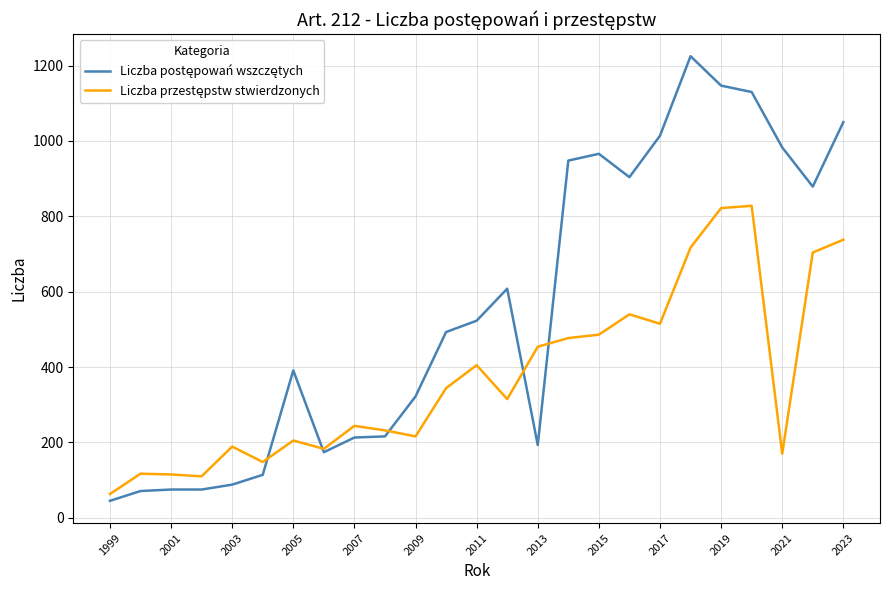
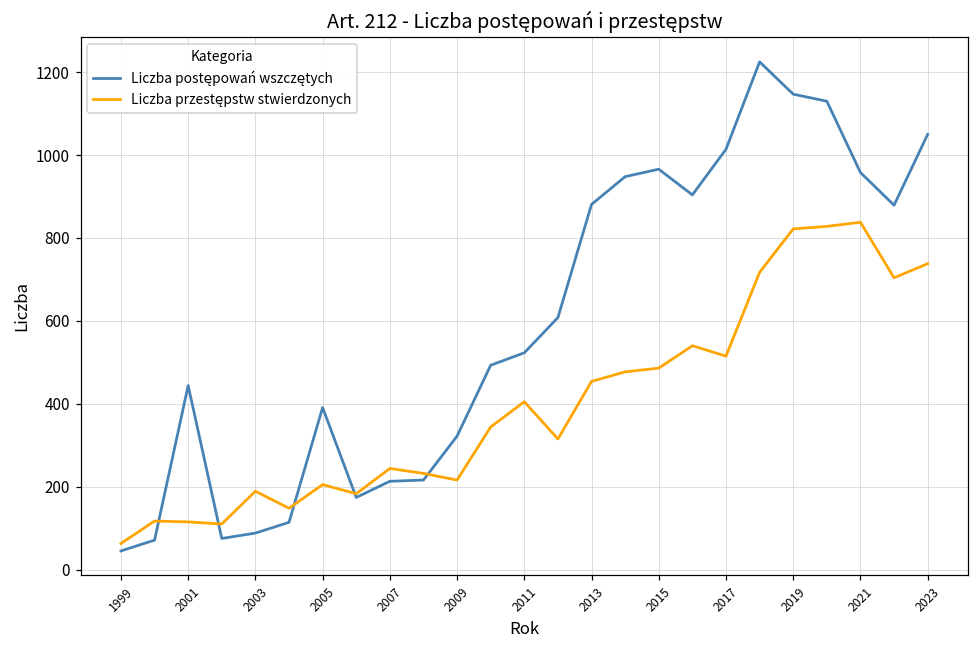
  {
    "Liczba postępowań wszczętych": {
      "1999": 50,
-     "2001": 80,
+     "2001": 440,
      "2003": 90,
      "2005": 390,
      "2007": 210,
      "2009": 320,
      "2011": 520,
-     "2013": 190,
+     "2013": 880,
      "2015": 970,
      "2017": 1010,
      "2019": 1150,
-     "2021": 980,
+     "2021": 960,
      "2023": 1050
    },
    "Liczba przestępstw stwierdzonych": {
      "1999": 60,
      "2001": 120,
      "2003": 190,
      "2005": 210,
      "2007": 240,
      "2009": 220,
      "2011": 410,
      "2013": 450,
      "2015": 490,
      "2017": 520,
      "2019": 820,
-     "2021": 170,
+     "2021": 840,
      "2023": 740
    }
  }
